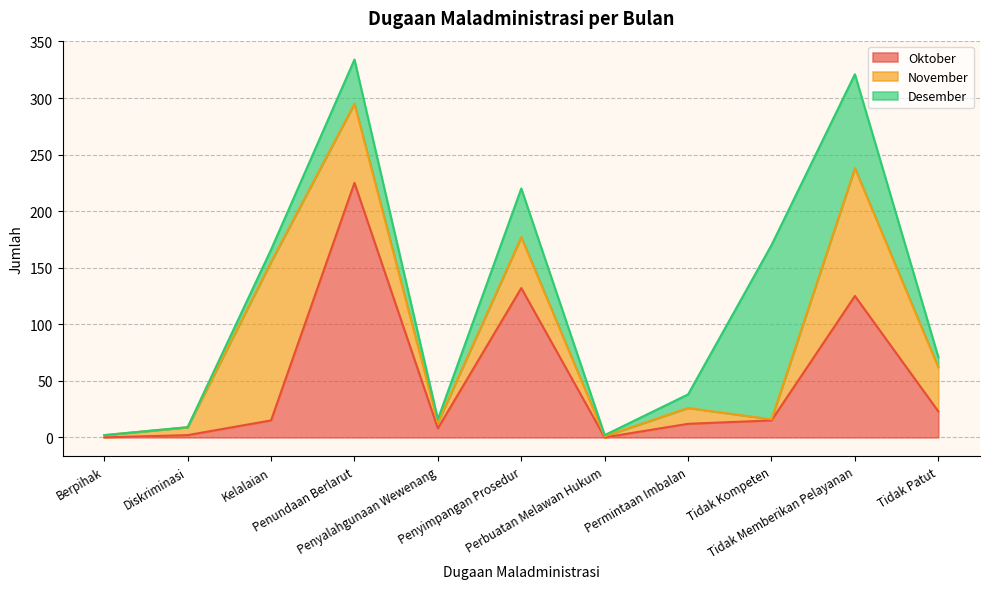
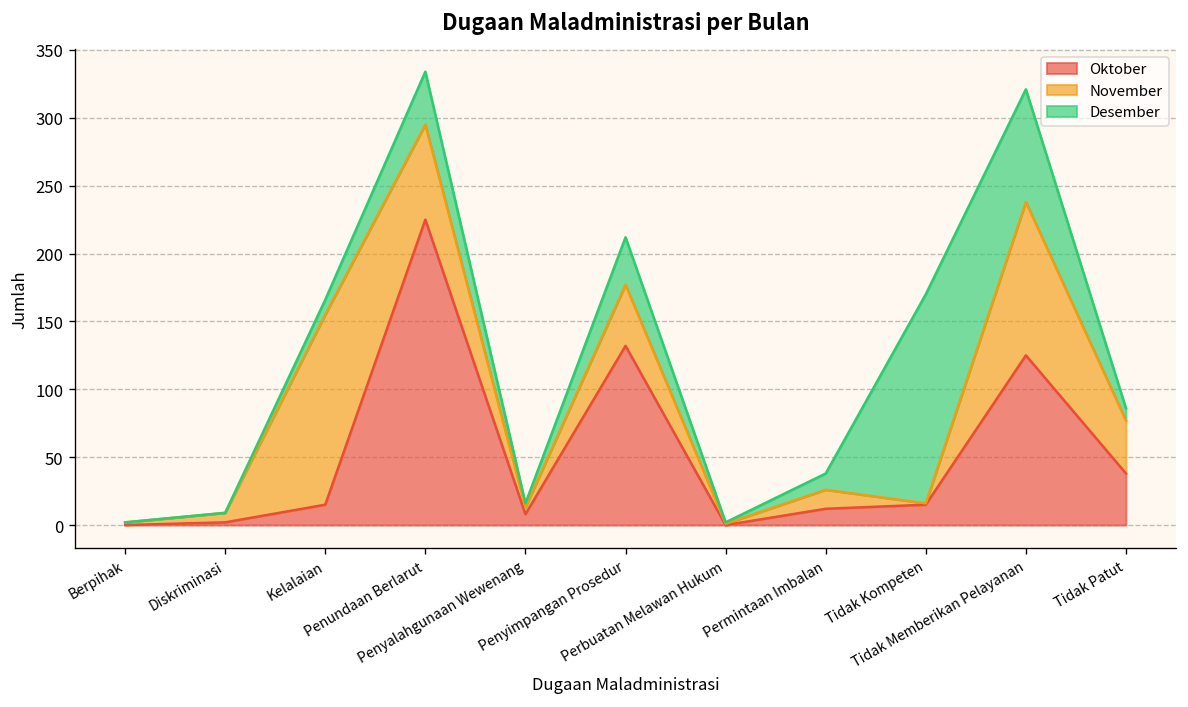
  {
    "Oktober": {
      "Diskriminasi": 2,
      "Kelalaian": 15,
      "Penundaan Berlarut": 225,
      "Penyalahgunaan Wewenang": 8,
      "Penyimpangan Prosedur": 132,
      "Permintaan Imbalan": 12,
      "Tidak Memberikan Pelayanan": 125,
-     "Tidak Patut": 23
+     "Tidak Patut": 38
    },
    "November": {
      "Kelalaian": 140,
      "Penundaan Berlarut": 70,
      "Penyalahgunaan Wewenang": 5,
      "Penyimpangan Prosedur": 45,
      "Permintaan Imbalan": 14,
      "Tidak Memberikan Pelayanan": 113,
      "Tidak Patut": 39
    },
    "Desember": {
      "Kelalaian": 11,
      "Penundaan Berlarut": 39,
      "Penyalahgunaan Wewenang": 3,
-     "Penyimpangan Prosedur": 43,
+     "Penyimpangan Prosedur": 35,
      "Permintaan Imbalan": 12,
      "Tidak Kompeten": 154,
      "Tidak Memberikan Pelayanan": 83,
      "Tidak Patut": 9
    }
  }
